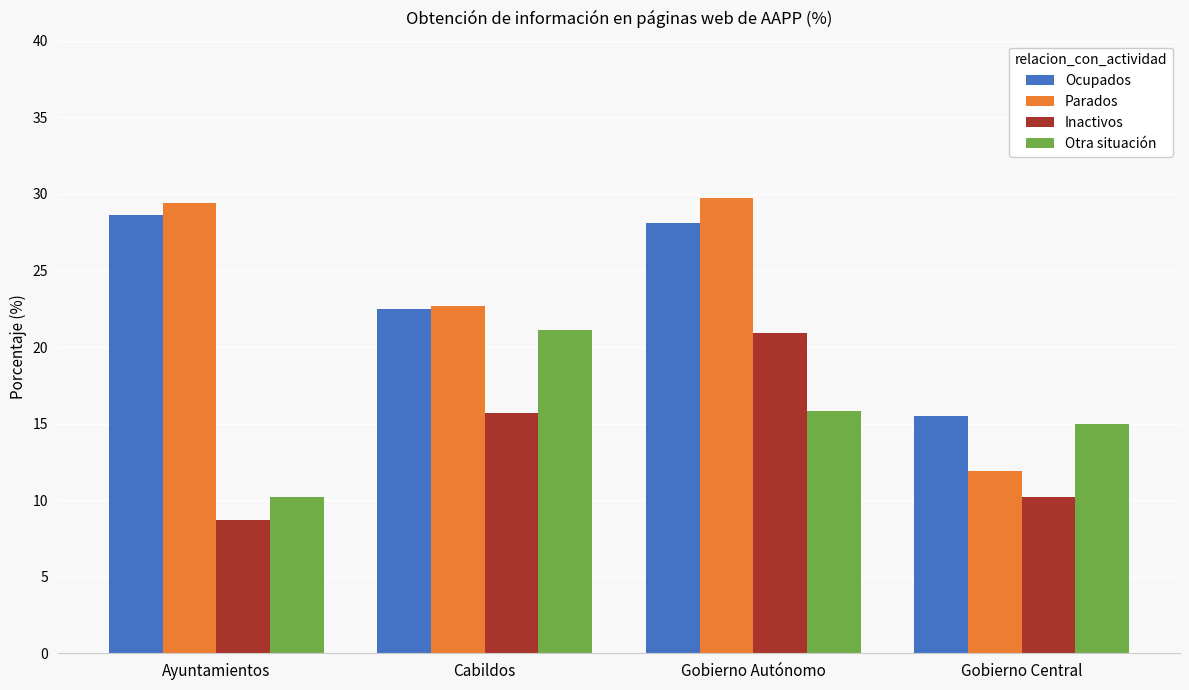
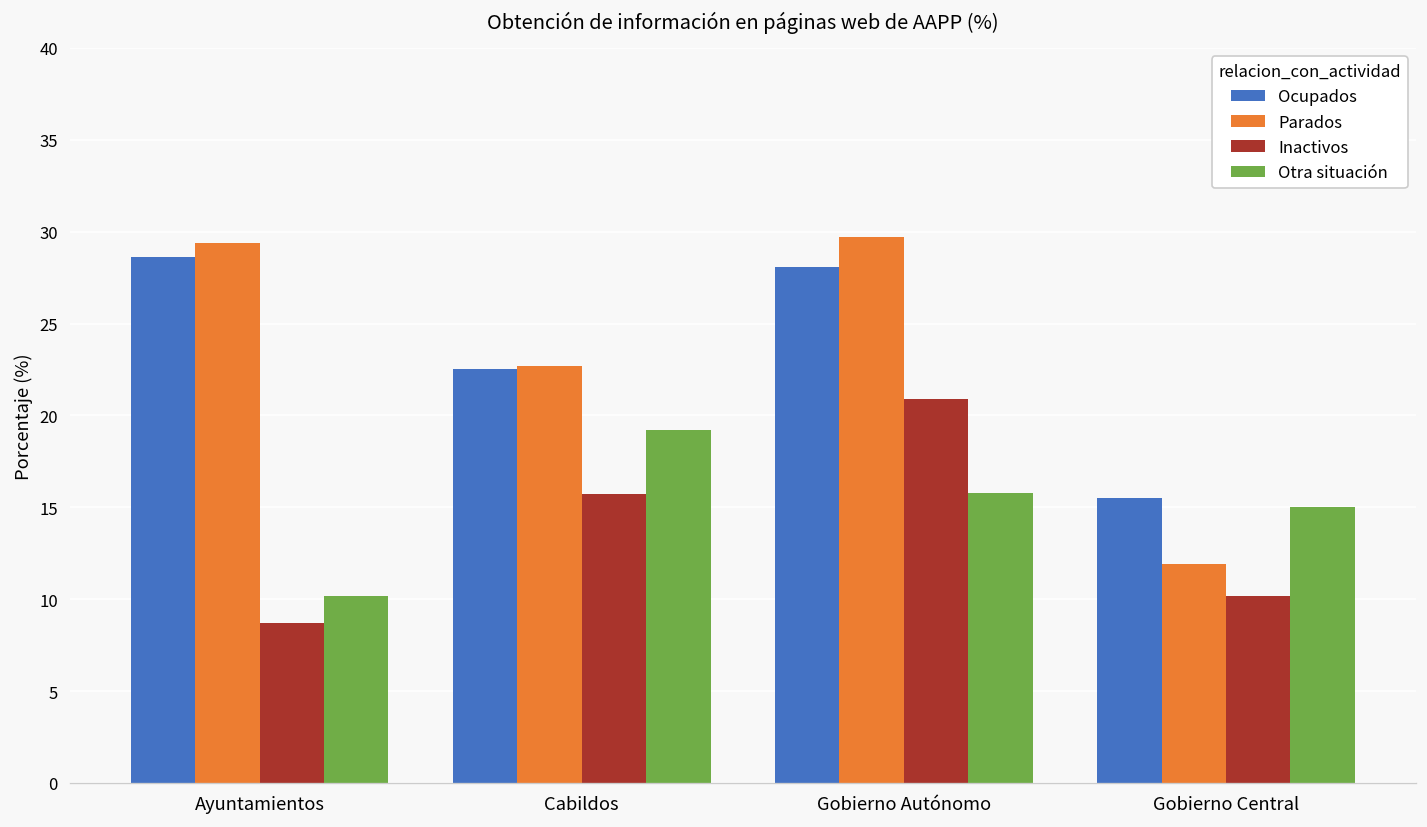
  {
    "Ocupados": {
      "Ayuntamientos": 28.6,
      "Cabildos": 22.5,
      "Gobierno Autónomo": 28.1,
      "Gobierno Central": 15.5
    },
    "Parados": {
      "Ayuntamientos": 29.4,
      "Cabildos": 22.7,
      "Gobierno Autónomo": 29.7,
      "Gobierno Central": 11.9
    },
    "Inactivos": {
      "Ayuntamientos": 8.7,
      "Cabildos": 15.7,
      "Gobierno Autónomo": 20.9,
      "Gobierno Central": 10.2
    },
    "Otra situación": {
      "Ayuntamientos": 10.2,
-     "Cabildos": 21.1,
+     "Cabildos": 19.2,
      "Gobierno Autónomo": 15.8,
      "Gobierno Central": 15.0
    }
  }
